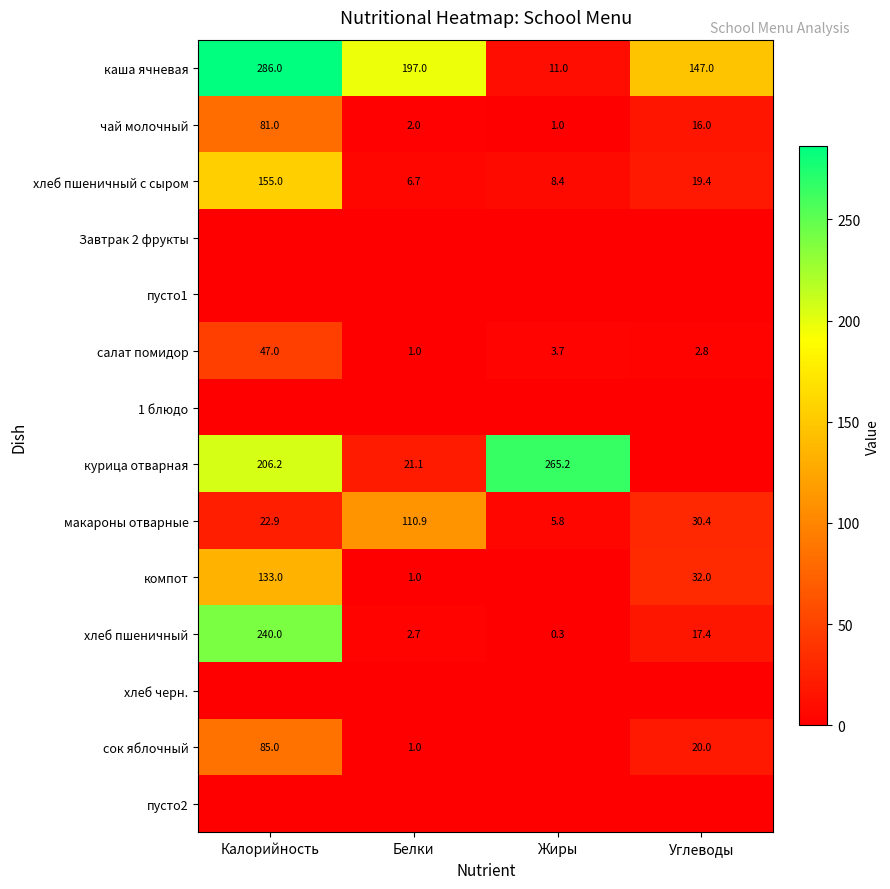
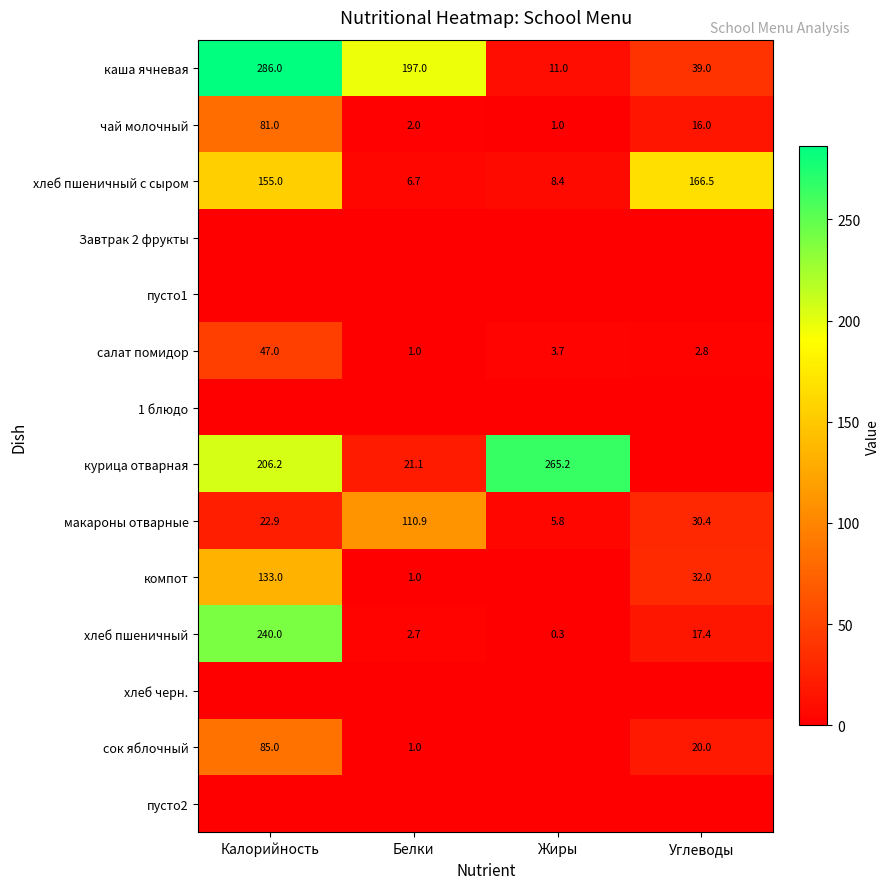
  {
    "каша ячневая": {
      "Калорийность": 286.0,
      "Белки": 197.0,
      "Жиры": 11.0,
-     "Углеводы": 147.0
+     "Углеводы": 39.0
    },
    "чай молочный": {
      "Калорийность": 81.0,
      "Белки": 2.0,
      "Жиры": 1.0,
      "Углеводы": 16.0
    },
    "хлеб пшеничный с сыром": {
      "Калорийность": 155.0,
      "Белки": 6.7,
      "Жиры": 8.4,
-     "Углеводы": 19.4
+     "Углеводы": 166.5
    },
    "салат помидор": {
      "Калорийность": 47.0,
      "Белки": 1.0,
      "Жиры": 3.7,
      "Углеводы": 2.8
    },
    "курица отварная": {
      "Калорийность": 206.2,
      "Белки": 21.1,
      "Жиры": 265.2
    },
    "макароны отварные": {
      "Калорийность": 22.9,
      "Белки": 110.9,
      "Жиры": 5.8,
      "Углеводы": 30.4
    },
    "компот": {
      "Калорийность": 133.0,
      "Белки": 1.0,
      "Углеводы": 32.0
    },
    "хлеб пшеничный": {
      "Калорийность": 240.0,
      "Белки": 2.7,
      "Жиры": 0.3,
      "Углеводы": 17.4
    },
    "сок яблочный": {
      "Калорийность": 85.0,
      "Белки": 1.0,
      "Углеводы": 20.0
    }
  }
